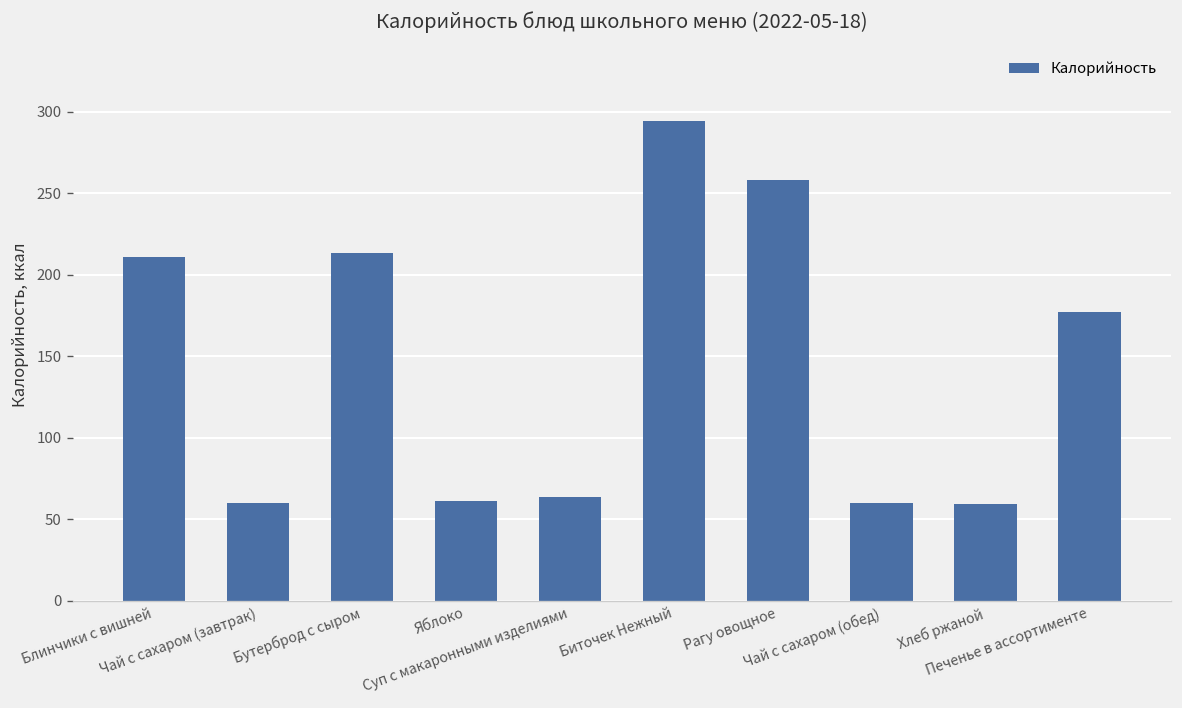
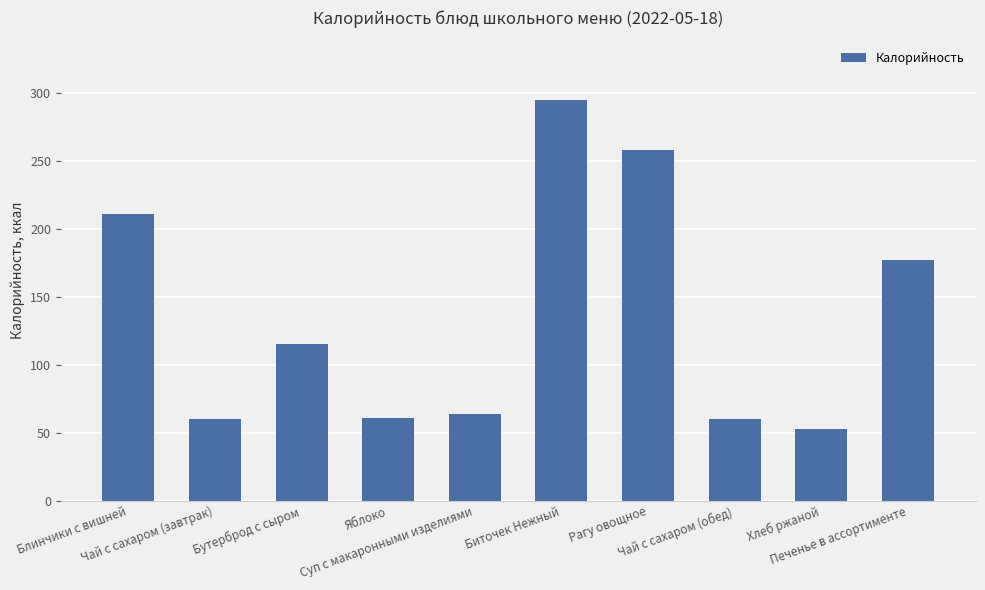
  {
    "Блинчики с вишней": 211,
    "Чай с сахаром (завтрак)": 60,
-   "Бутерброд с сыром": 213,
+   "Бутерброд с сыром": 115,
    "Яблоко": 61,
    "Суп с макаронными изделиями": 64,
    "Биточек Нежный": 295,
    "Рагу овощное": 258,
    "Чай с сахаром (обед)": 60,
-   "Хлеб ржаной": 59,
+   "Хлеб ржаной": 53,
    "Печенье в ассортименте": 177
  }
